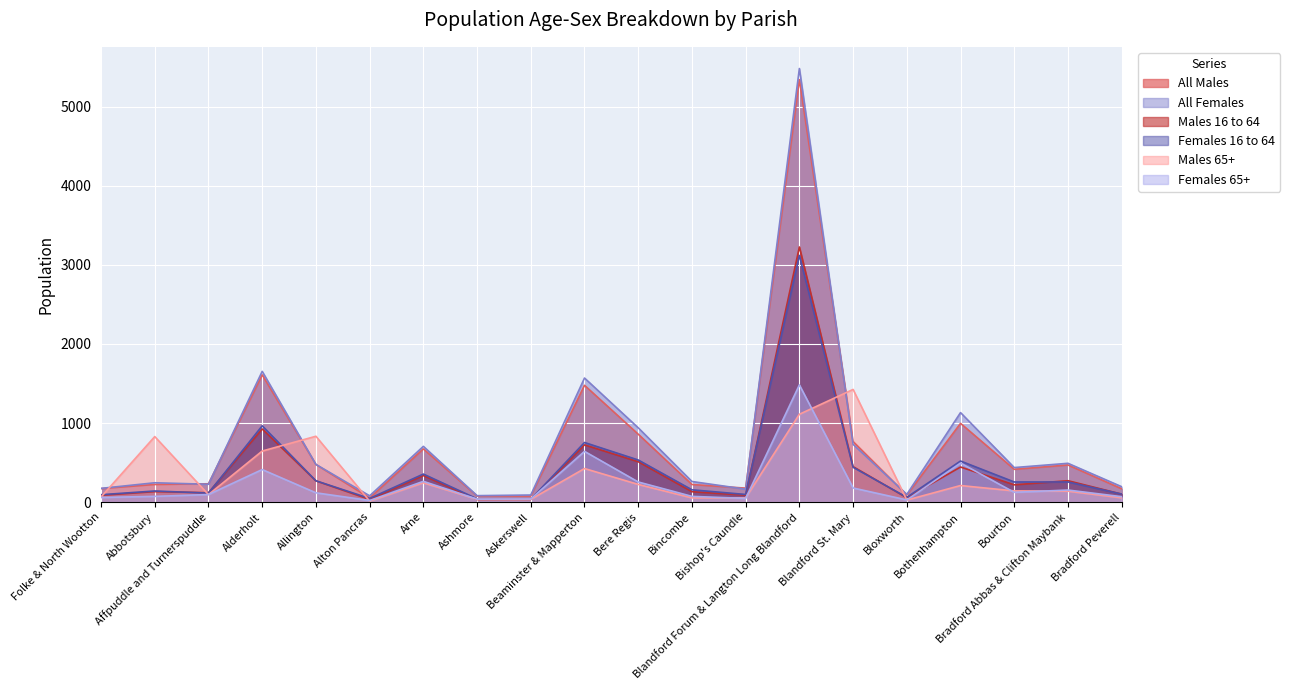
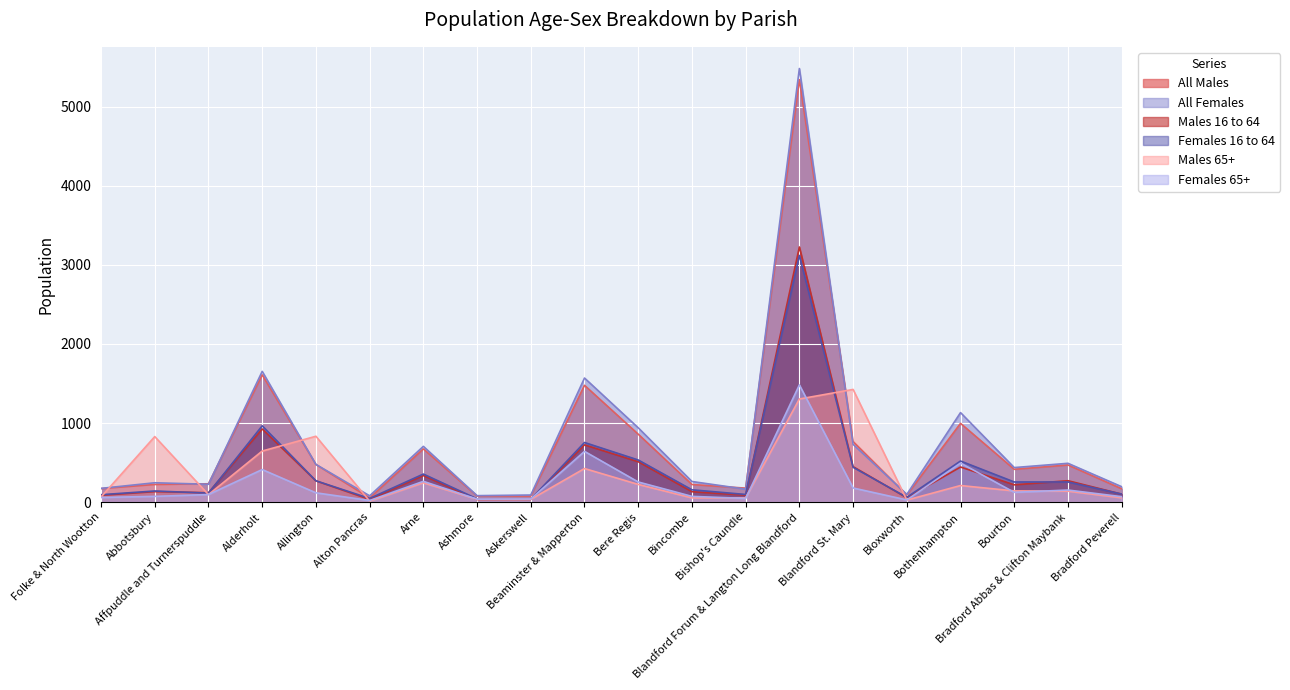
  {
    "Males 65+": {
      "Abbotsbury": 800,
      "Alderholt": 600,
      "Allington": 800,
      "Beaminster & Mapperton": 400,
-     "Blandford Forum & Langton Long Blandford": 1100,
+     "Blandford Forum & Langton Long Blandford": 1300,
      "Blandford St. Mary": 1400,
      "Bothenhampton": 200
    }
  }
